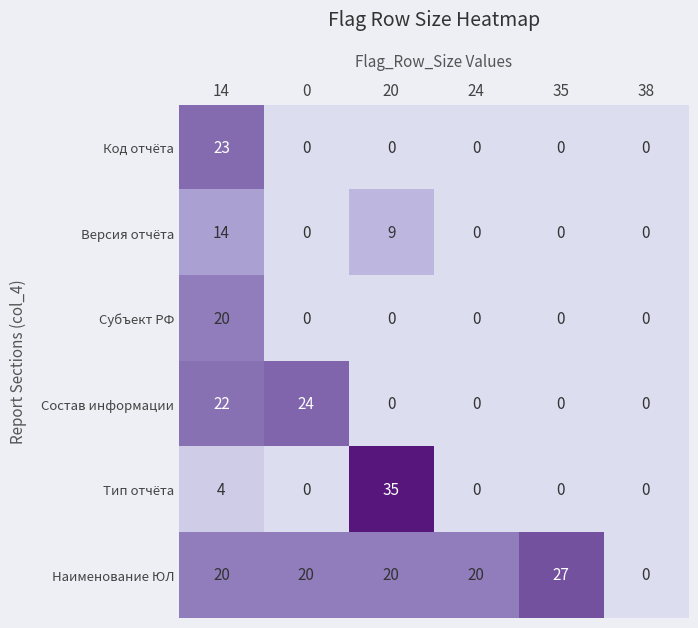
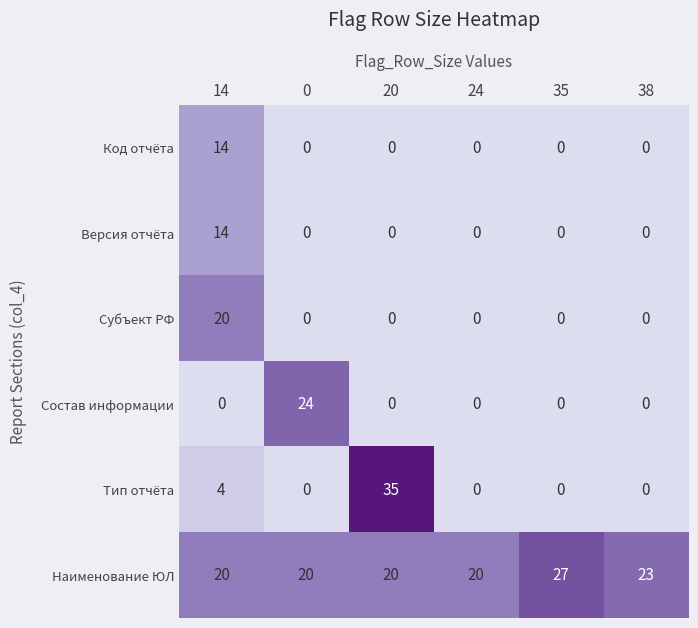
  {
    "Код отчёта": {
-     "14": 23,
+     "14": 14,
      "0": 0,
      "20": 0,
      "24": 0,
      "35": 0,
      "38": 0
    },
    "Версия отчёта": {
      "14": 14,
      "0": 0,
-     "20": 9,
+     "20": 0,
      "24": 0,
      "35": 0,
      "38": 0
    },
    "Субъект РФ": {
      "14": 20,
      "0": 0,
      "20": 0,
      "24": 0,
      "35": 0,
      "38": 0
    },
    "Состав информации": {
-     "14": 22,
+     "14": 0,
      "0": 24,
      "20": 0,
      "24": 0,
      "35": 0,
      "38": 0
    },
    "Тип отчёта": {
      "14": 4,
      "0": 0,
      "20": 35,
      "24": 0,
      "35": 0,
      "38": 0
    },
    "Наименование ЮЛ": {
      "14": 20,
      "0": 20,
      "20": 20,
      "24": 20,
      "35": 27,
-     "38": 0
+     "38": 23
    }
  }
